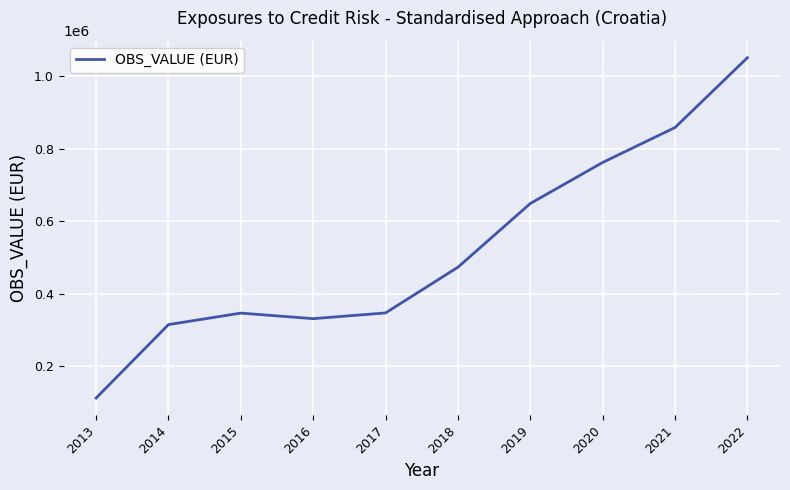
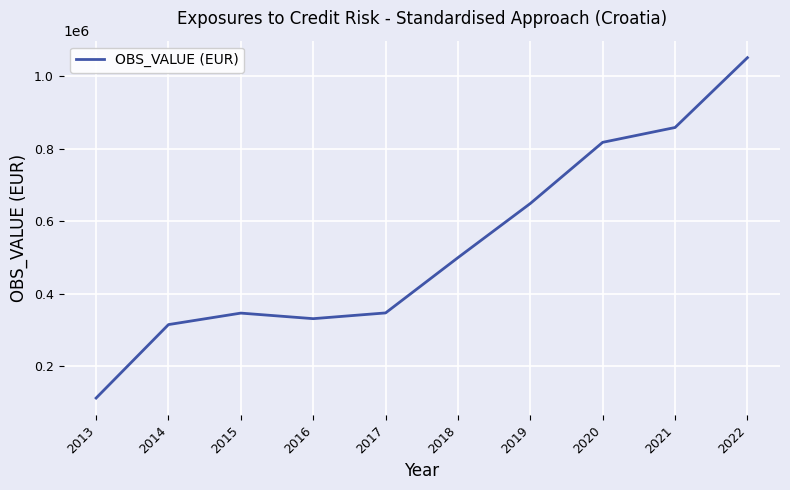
  {
    "2013": 110000,
    "2014": 320000,
    "2015": 350000,
    "2016": 330000,
    "2017": 350000,
-   "2018": 470000,
+   "2018": 500000,
    "2019": 650000,
-   "2020": 760000,
+   "2020": 820000,
    "2021": 860000,
    "2022": 1050000
  }
